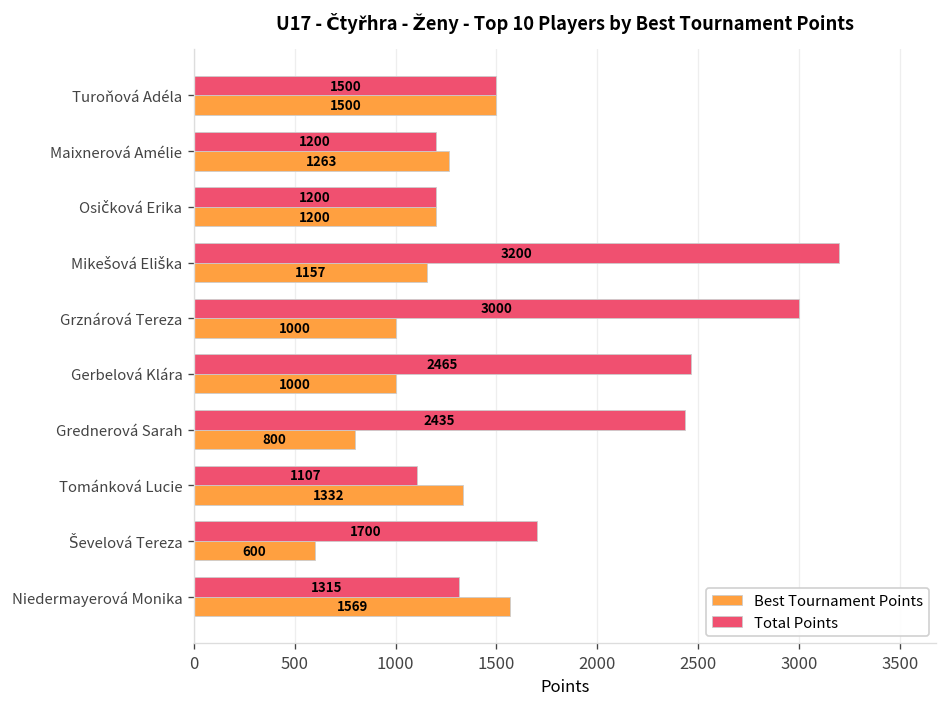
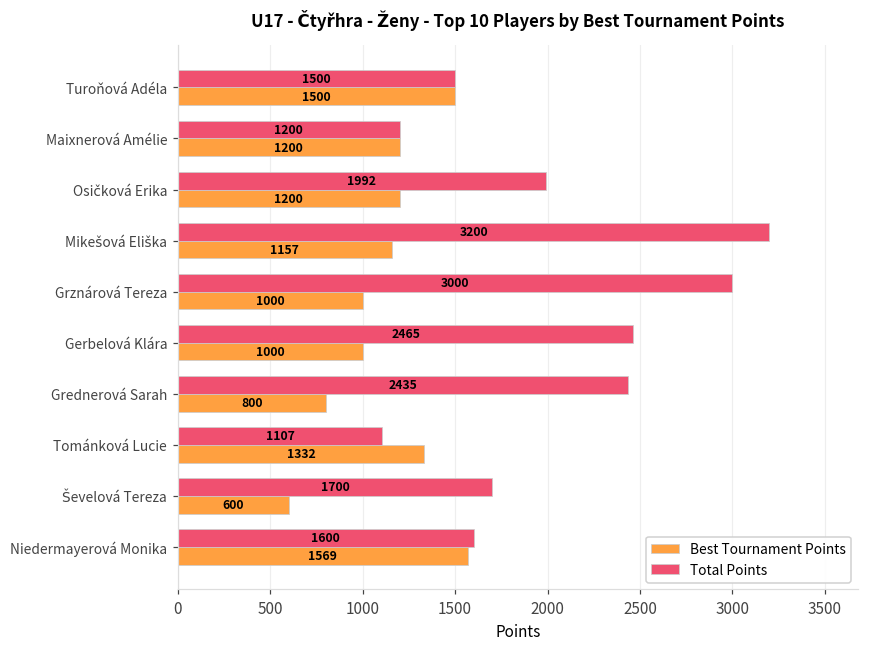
  {
    "Best Tournament Points": {
      "Turoňová Adéla": 1500,
-     "Maixnerová Amélie": 1263,
+     "Maixnerová Amélie": 1200,
      "Osičková Erika": 1200,
      "Mikešová Eliška": 1157,
      "Grznárová Tereza": 1000,
      "Gerbelová Klára": 1000,
      "Grednerová Sarah": 800,
      "Tománková Lucie": 1332,
      "Ševelová Tereza": 600,
      "Niedermayerová Monika": 1569
    },
    "Total Points": {
      "Turoňová Adéla": 1500,
      "Maixnerová Amélie": 1200,
-     "Osičková Erika": 1200,
+     "Osičková Erika": 1992,
      "Mikešová Eliška": 3200,
      "Grznárová Tereza": 3000,
      "Gerbelová Klára": 2465,
      "Grednerová Sarah": 2435,
      "Tománková Lucie": 1107,
      "Ševelová Tereza": 1700,
-     "Niedermayerová Monika": 1315
+     "Niedermayerová Monika": 1600
    }
  }
